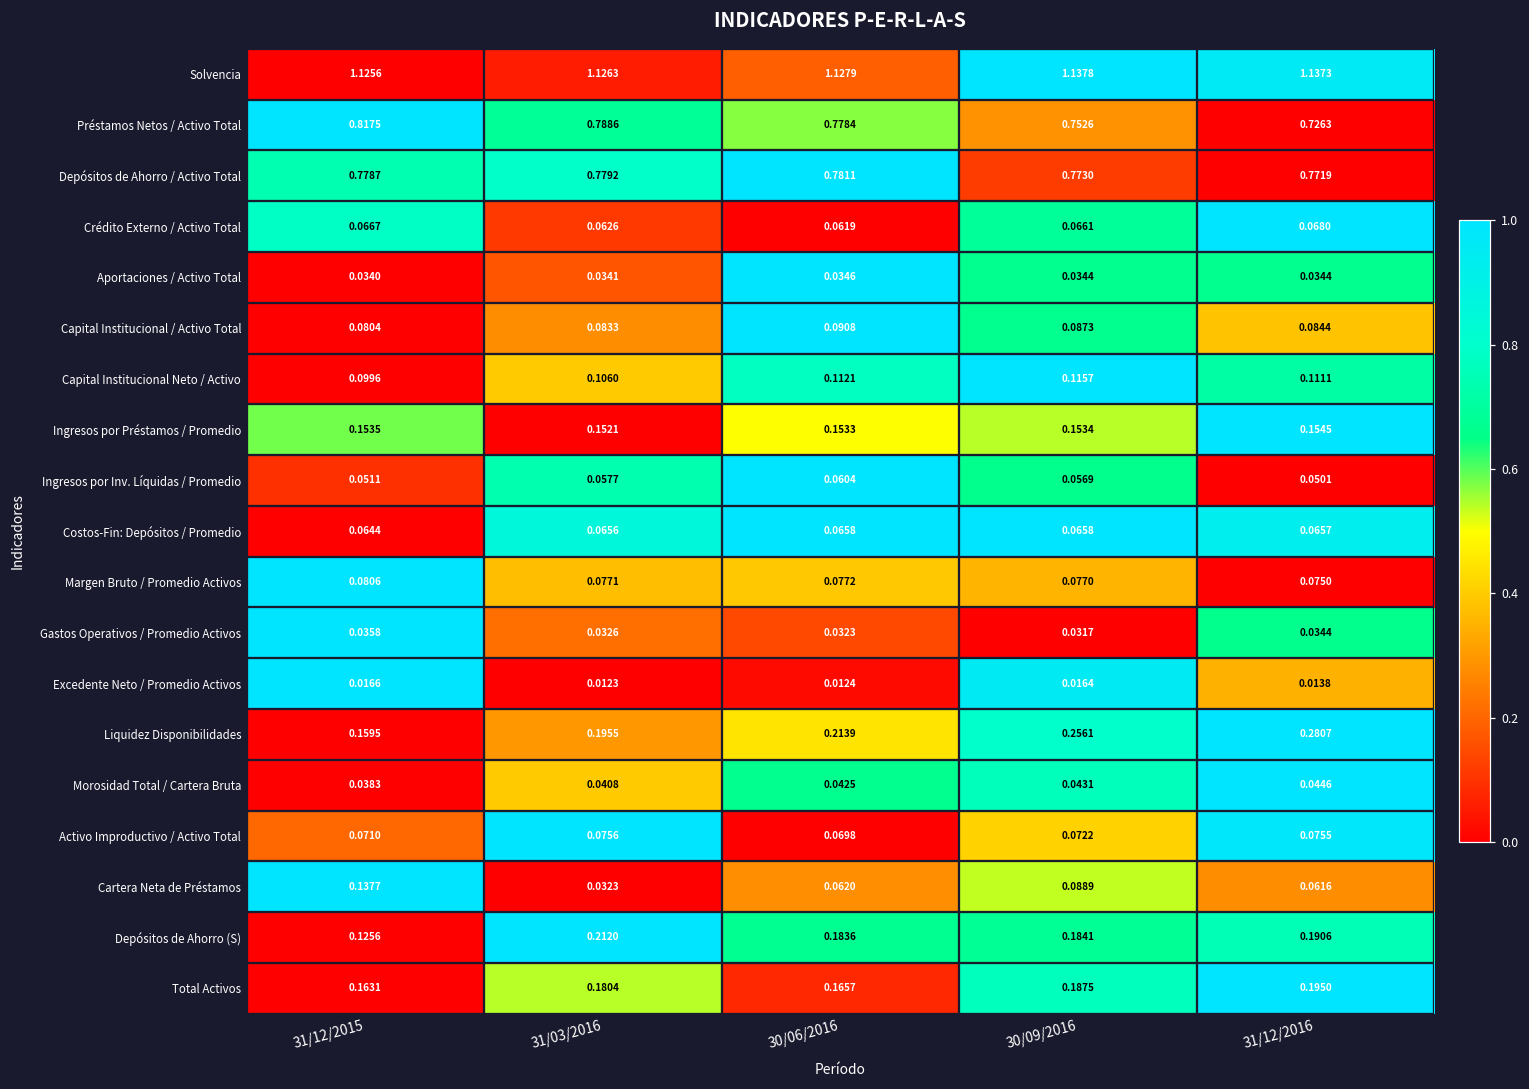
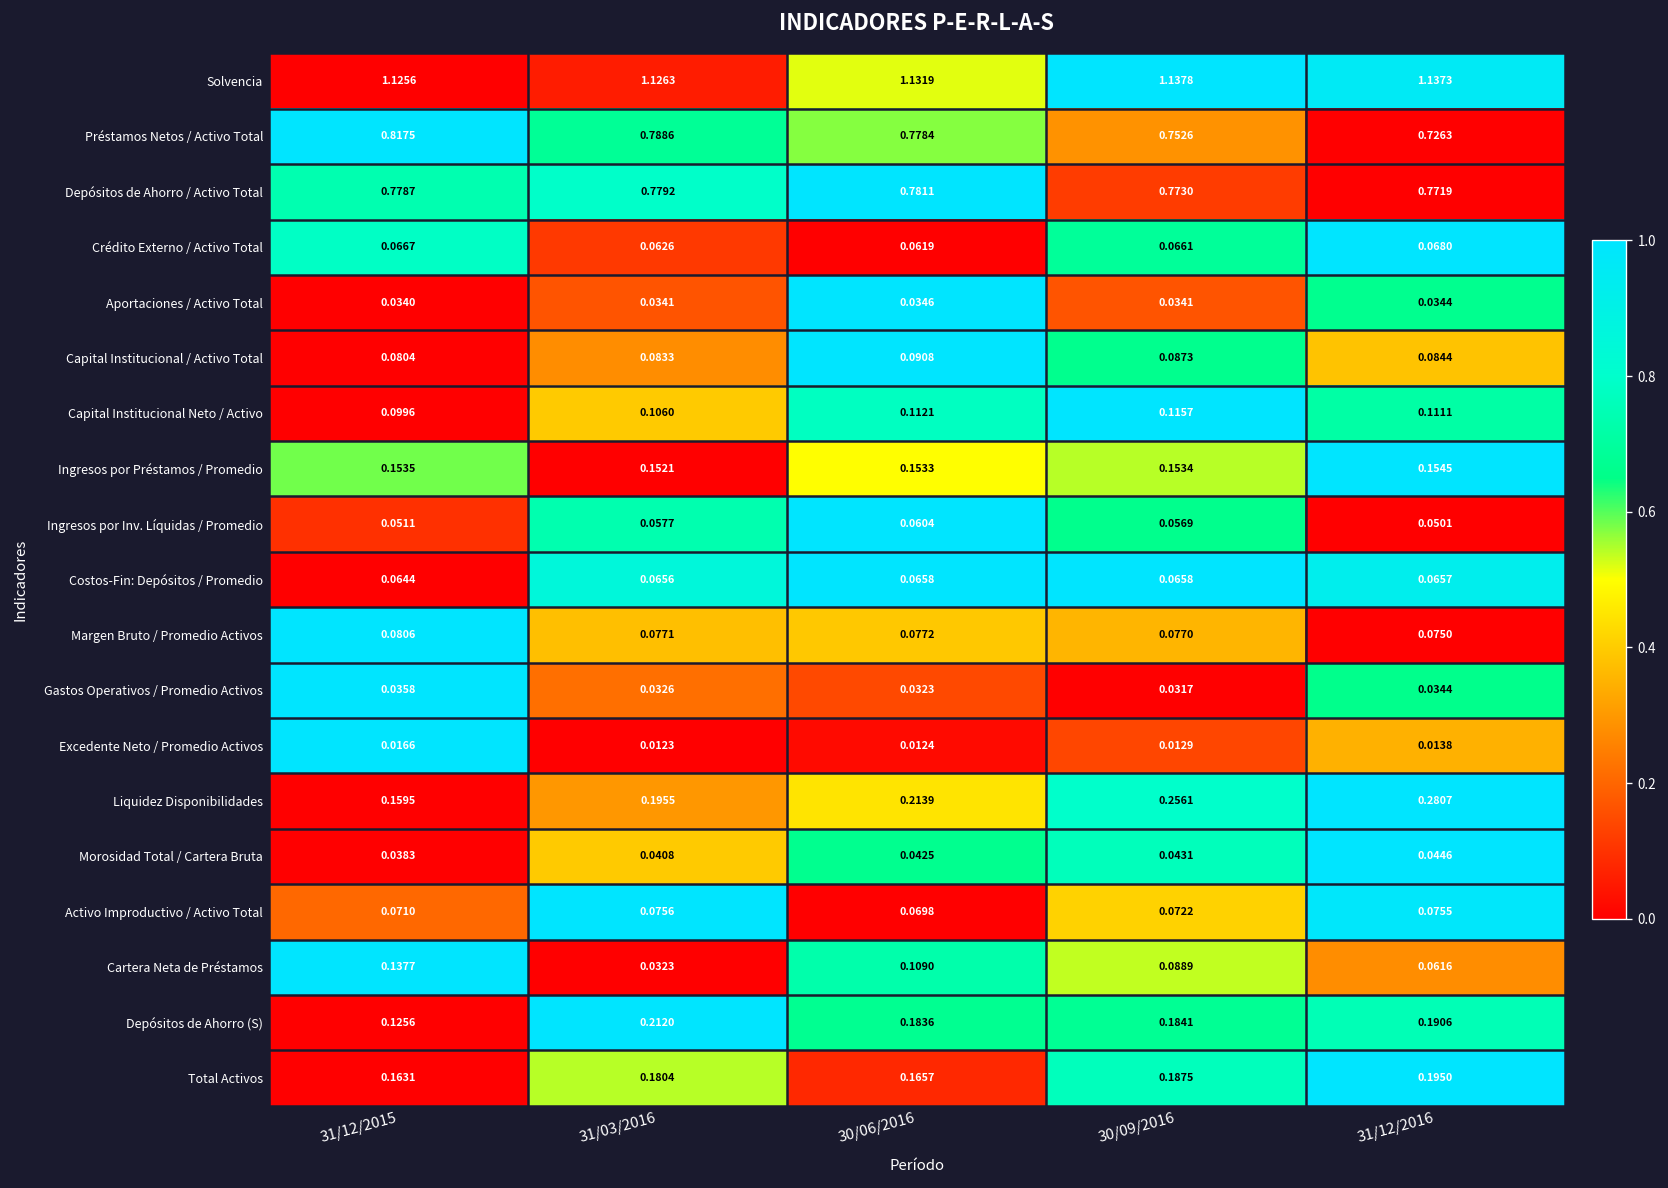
  {
    "Solvencia": {
      "31/12/2015": 1.1256,
      "31/03/2016": 1.1263,
-     "30/06/2016": 1.1279,
+     "30/06/2016": 1.1319,
      "30/09/2016": 1.1378,
      "31/12/2016": 1.1373
    },
    "Préstamos Netos / Activo Total": {
      "31/12/2015": 0.8175,
      "31/03/2016": 0.7886,
      "30/06/2016": 0.7784,
      "30/09/2016": 0.7526,
      "31/12/2016": 0.7263
    },
    "Depósitos de Ahorro / Activo Total": {
      "31/12/2015": 0.7787,
      "31/03/2016": 0.7792,
      "30/06/2016": 0.7811,
      "30/09/2016": 0.7730,
      "31/12/2016": 0.7719
    },
    "Crédito Externo / Activo Total": {
      "31/12/2015": 0.0667,
      "31/03/2016": 0.0626,
      "30/06/2016": 0.0619,
      "30/09/2016": 0.0661,
      "31/12/2016": 0.0680
    },
    "Aportaciones / Activo Total": {
      "31/12/2015": 0.0340,
      "31/03/2016": 0.0341,
      "30/06/2016": 0.0346,
-     "30/09/2016": 0.0344,
+     "30/09/2016": 0.0341,
      "31/12/2016": 0.0344
    },
    "Capital Institucional / Activo Total": {
      "31/12/2015": 0.0804,
      "31/03/2016": 0.0833,
      "30/06/2016": 0.0908,
      "30/09/2016": 0.0873,
      "31/12/2016": 0.0844
    },
    "Capital Institucional Neto / Activo": {
      "31/12/2015": 0.0996,
      "31/03/2016": 0.1060,
      "30/06/2016": 0.1121,
      "30/09/2016": 0.1157,
      "31/12/2016": 0.1111
    },
    "Ingresos por Préstamos / Promedio": {
      "31/12/2015": 0.1535,
      "31/03/2016": 0.1521,
      "30/06/2016": 0.1533,
      "30/09/2016": 0.1534,
      "31/12/2016": 0.1545
    },
    "Ingresos por Inv. Líquidas / Promedio": {
      "31/12/2015": 0.0511,
      "31/03/2016": 0.0577,
      "30/06/2016": 0.0604,
      "30/09/2016": 0.0569,
      "31/12/2016": 0.0501
    },
    "Costos-Fin: Depósitos / Promedio": {
      "31/12/2015": 0.0644,
      "31/03/2016": 0.0656,
      "30/06/2016": 0.0658,
      "30/09/2016": 0.0658,
      "31/12/2016": 0.0657
    },
    "Margen Bruto / Promedio Activos": {
      "31/12/2015": 0.0806,
      "31/03/2016": 0.0771,
      "30/06/2016": 0.0772,
      "30/09/2016": 0.0770,
      "31/12/2016": 0.0750
    },
    "Gastos Operativos / Promedio Activos": {
      "31/12/2015": 0.0358,
      "31/03/2016": 0.0326,
      "30/06/2016": 0.0323,
      "30/09/2016": 0.0317,
      "31/12/2016": 0.0344
    },
    "Excedente Neto / Promedio Activos": {
      "31/12/2015": 0.0166,
      "31/03/2016": 0.0123,
      "30/06/2016": 0.0124,
-     "30/09/2016": 0.0164,
+     "30/09/2016": 0.0129,
      "31/12/2016": 0.0138
    },
    "Liquidez Disponibilidades": {
      "31/12/2015": 0.1595,
      "31/03/2016": 0.1955,
      "30/06/2016": 0.2139,
      "30/09/2016": 0.2561,
      "31/12/2016": 0.2807
    },
    "Morosidad Total / Cartera Bruta": {
      "31/12/2015": 0.0383,
      "31/03/2016": 0.0408,
      "30/06/2016": 0.0425,
      "30/09/2016": 0.0431,
      "31/12/2016": 0.0446
    },
    "Activo Improductivo / Activo Total": {
      "31/12/2015": 0.0710,
      "31/03/2016": 0.0756,
      "30/06/2016": 0.0698,
      "30/09/2016": 0.0722,
      "31/12/2016": 0.0755
    },
    "Cartera Neta de Préstamos": {
      "31/12/2015": 0.1377,
      "31/03/2016": 0.0323,
-     "30/06/2016": 0.0620,
+     "30/06/2016": 0.1090,
      "30/09/2016": 0.0889,
      "31/12/2016": 0.0616
    },
    "Depósitos de Ahorro (S)": {
      "31/12/2015": 0.1256,
      "31/03/2016": 0.2120,
      "30/06/2016": 0.1836,
      "30/09/2016": 0.1841,
      "31/12/2016": 0.1906
    },
    "Total Activos": {
      "31/12/2015": 0.1631,
      "31/03/2016": 0.1804,
      "30/06/2016": 0.1657,
      "30/09/2016": 0.1875,
      "31/12/2016": 0.1950
    }
  }
